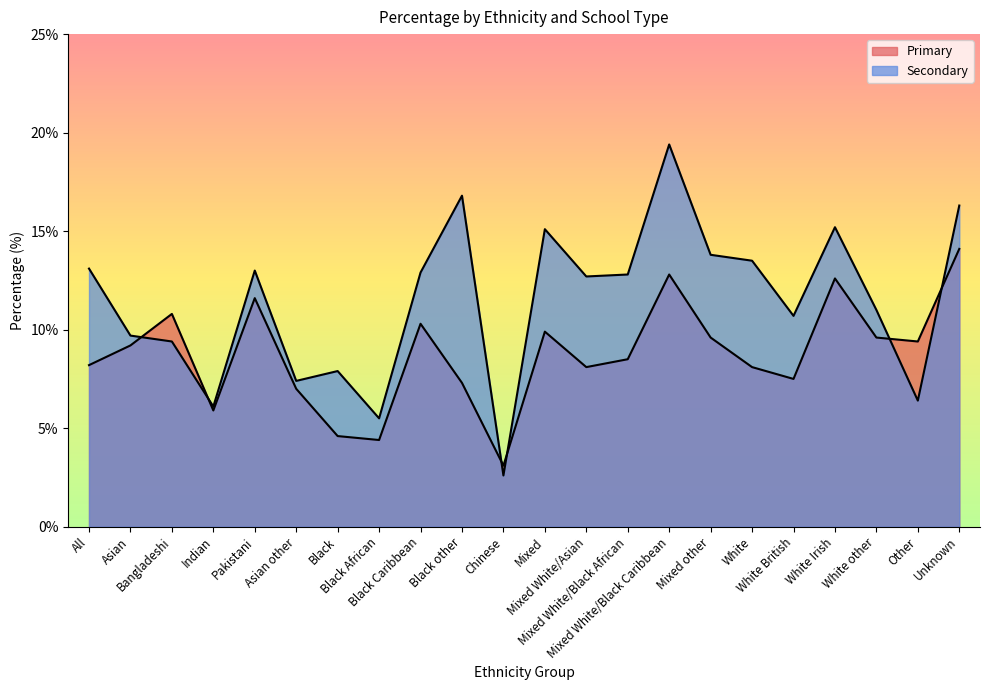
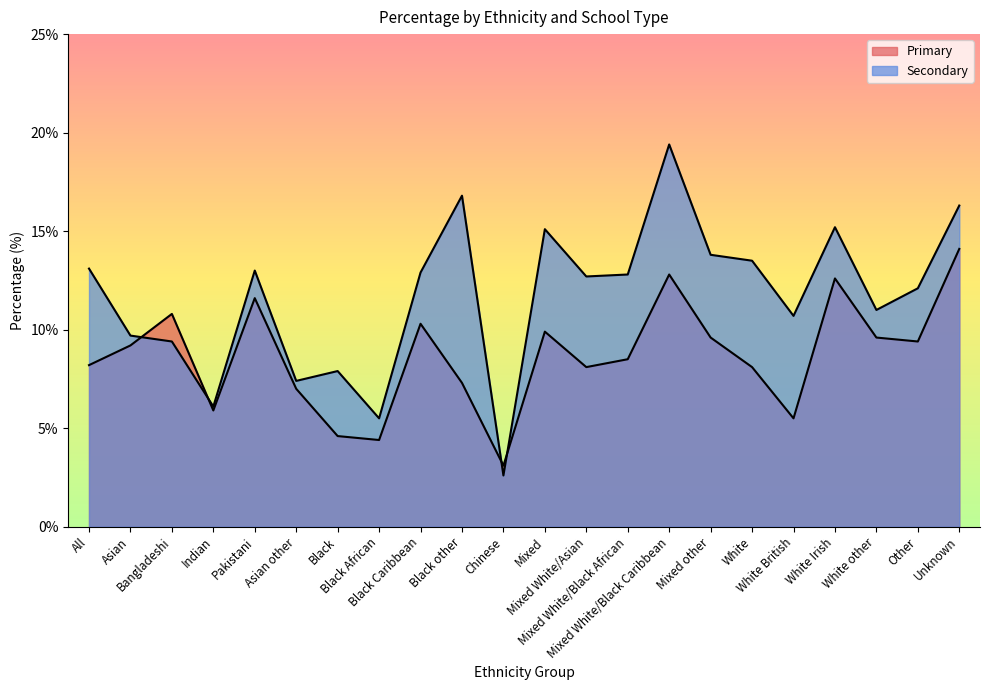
  {
    "Primary": {
      "All": "8.2%",
      "Asian": "9.2%",
      "Bangladeshi": "10.8%",
      "Indian": "5.9%",
      "Pakistani": "11.6%",
      "Asian other": "7.0%",
      "Black": "4.6%",
      "Black African": "4.4%",
      "Black Caribbean": "10.3%",
      "Black other": "7.3%",
      "Chinese": "3.1%",
      "Mixed": "9.9%",
      "Mixed White/Asian": "8.1%",
      "Mixed White/Black African": "8.5%",
      "Mixed White/Black Caribbean": "12.8%",
      "Mixed other": "9.6%",
      "White": "8.1%",
-     "White British": "7.5%",
+     "White British": "5.5%",
      "White Irish": "12.6%",
      "White other": "9.6%",
      "Other": "9.4%",
      "Unknown": "14.1%"
    },
    "Secondary": {
      "All": "13.1%",
      "Asian": "9.7%",
      "Bangladeshi": "9.4%",
      "Indian": "6.1%",
      "Pakistani": "13.0%",
      "Asian other": "7.4%",
      "Black": "7.9%",
      "Black African": "5.5%",
      "Black Caribbean": "12.9%",
      "Black other": "16.8%",
      "Chinese": "2.6%",
      "Mixed": "15.1%",
      "Mixed White/Asian": "12.7%",
      "Mixed White/Black African": "12.8%",
      "Mixed White/Black Caribbean": "19.4%",
      "Mixed other": "13.8%",
      "White": "13.5%",
      "White British": "10.7%",
      "White Irish": "15.2%",
      "White other": "11.0%",
-     "Other": "6.4%",
+     "Other": "12.1%",
      "Unknown": "16.3%"
    }
  }
